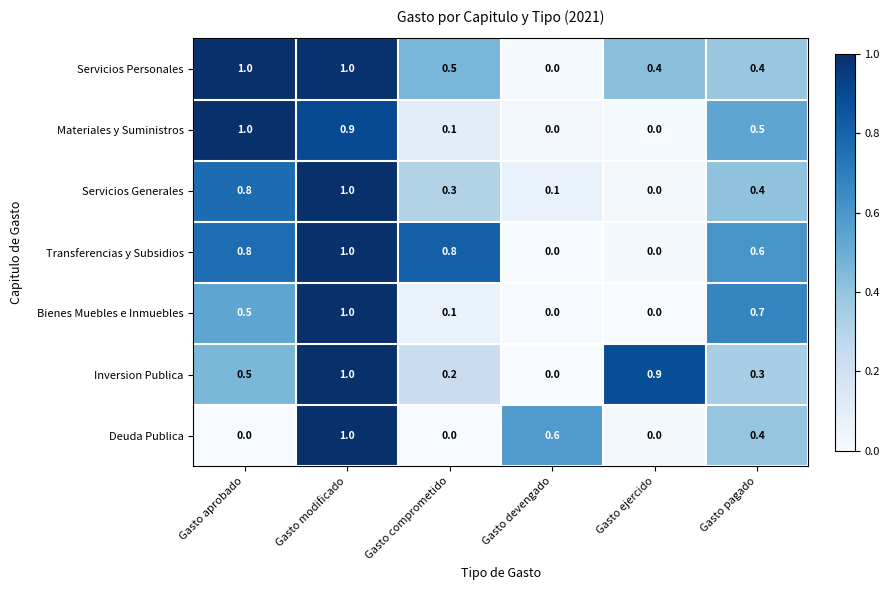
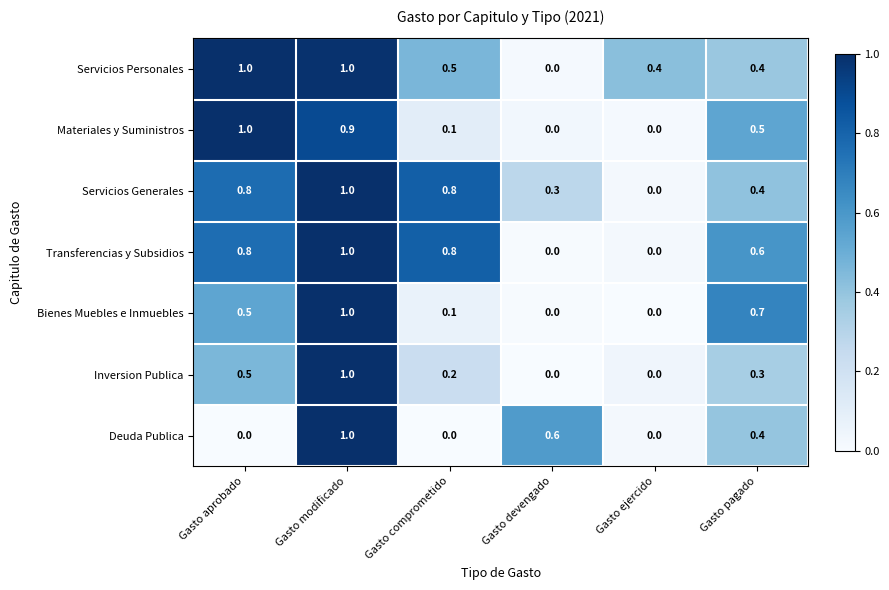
  {
    "Servicios Personales": {
      "Gasto aprobado": 1.0,
      "Gasto modificado": 1.0,
      "Gasto comprometido": 0.5,
      "Gasto devengado": 0.0,
      "Gasto ejercido": 0.4,
      "Gasto pagado": 0.4
    },
    "Materiales y Suministros": {
      "Gasto aprobado": 1.0,
      "Gasto modificado": 0.9,
      "Gasto comprometido": 0.1,
      "Gasto devengado": 0.0,
      "Gasto ejercido": 0.0,
      "Gasto pagado": 0.5
    },
    "Servicios Generales": {
      "Gasto aprobado": 0.8,
      "Gasto modificado": 1.0,
-     "Gasto comprometido": 0.3,
-     "Gasto devengado": 0.1,
+     "Gasto comprometido": 0.8,
+     "Gasto devengado": 0.3,
      "Gasto ejercido": 0.0,
      "Gasto pagado": 0.4
    },
    "Transferencias y Subsidios": {
      "Gasto aprobado": 0.8,
      "Gasto modificado": 1.0,
      "Gasto comprometido": 0.8,
      "Gasto devengado": 0.0,
      "Gasto ejercido": 0.0,
      "Gasto pagado": 0.6
    },
    "Bienes Muebles e Inmuebles": {
      "Gasto aprobado": 0.5,
      "Gasto modificado": 1.0,
      "Gasto comprometido": 0.1,
      "Gasto devengado": 0.0,
      "Gasto ejercido": 0.0,
      "Gasto pagado": 0.7
    },
    "Inversion Publica": {
      "Gasto aprobado": 0.5,
      "Gasto modificado": 1.0,
      "Gasto comprometido": 0.2,
      "Gasto devengado": 0.0,
-     "Gasto ejercido": 0.9,
+     "Gasto ejercido": 0.0,
      "Gasto pagado": 0.3
    },
    "Deuda Publica": {
      "Gasto aprobado": 0.0,
      "Gasto modificado": 1.0,
      "Gasto comprometido": 0.0,
      "Gasto devengado": 0.6,
      "Gasto ejercido": 0.0,
      "Gasto pagado": 0.4
    }
  }
